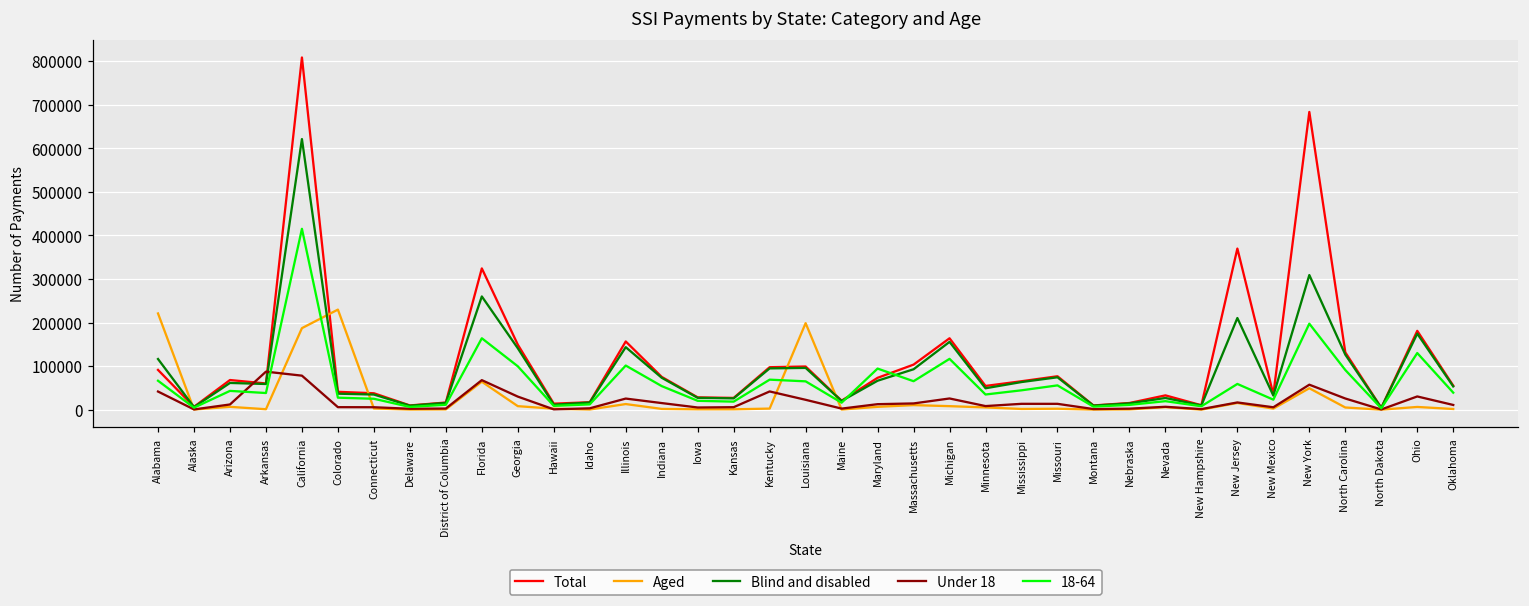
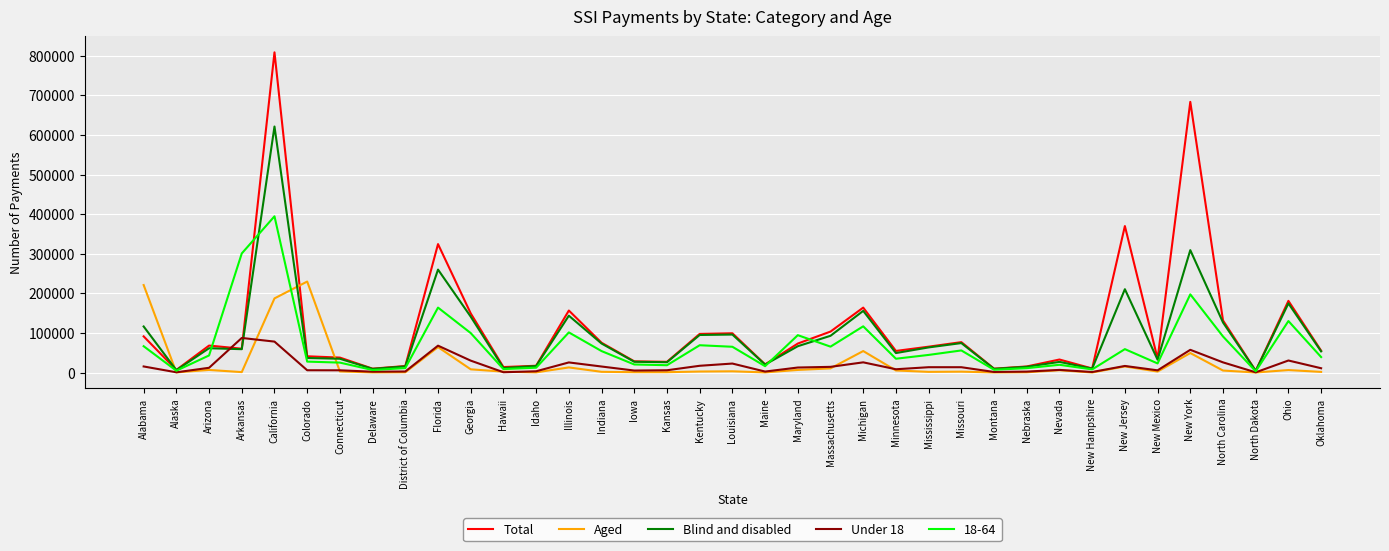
  {
    "Total": {
      "Alabama": 90000,
      "Arizona": 70000,
      "California": 810000,
      "Florida": 320000,
      "Georgia": 150000,
      "Illinois": 160000,
      "Maryland": 70000,
      "Massachusetts": 100000,
      "Michigan": 160000,
      "New Jersey": 370000,
      "New York": 680000,
      "Ohio": 180000
    },
    "Aged": {
      "Alabama": 220000,
      "Arkansas": 0,
      "California": 190000,
      "Colorado": 230000,
      "Georgia": 10000,
      "Illinois": 10000,
      "Indiana": 0,
      "Kentucky": 0,
-     "Louisiana": 200000,
-     "Michigan": 10000,
+     "Louisiana": 0,
+     "Michigan": 50000,
      "Mississippi": 0,
      "Missouri": 0,
      "New York": 50000,
      "North Carolina": 10000,
      "Ohio": 10000,
      "Oklahoma": 0
    },
    "Blind and disabled": {
      "Alabama": 120000,
      "Arizona": 60000,
      "California": 620000,
      "Florida": 260000,
      "Georgia": 140000,
      "Illinois": 140000,
      "Maryland": 70000,
      "Massachusetts": 90000,
      "Michigan": 160000,
      "New Jersey": 210000,
      "New York": 310000,
      "Ohio": 170000
    },
    "Under 18": {
-     "Alabama": 40000,
+     "Alabama": 20000,
      "Arkansas": 90000,
      "California": 80000,
      "Colorado": 10000,
      "Georgia": 30000,
      "Illinois": 30000,
      "Indiana": 20000,
-     "Kentucky": 40000,
+     "Kentucky": 20000,
      "Louisiana": 20000,
      "Michigan": 30000,
      "Mississippi": 10000,
      "Missouri": 10000,
      "New York": 60000,
      "North Carolina": 30000,
      "Ohio": 30000,
      "Oklahoma": 10000
    },
    "18-64": {
      "Alabama": 70000,
      "Arizona": 40000,
-     "Arkansas": 40000,
-     "California": 420000,
+     "Arkansas": 300000,
+     "California": 390000,
      "Colorado": 30000,
      "Connecticut": 30000,
      "Florida": 160000,
      "Georgia": 100000,
      "Illinois": 100000,
      "Indiana": 50000,
      "Iowa": 20000,
      "Kansas": 20000,
      "Kentucky": 70000,
      "Louisiana": 70000,
      "Maryland": 90000,
      "Massachusetts": 70000,
      "Michigan": 120000,
      "Minnesota": 40000,
      "Mississippi": 40000,
      "Missouri": 60000,
      "Nevada": 20000,
      "New Jersey": 60000,
      "New Mexico": 20000,
      "New York": 200000,
      "North Carolina": 90000,
      "Ohio": 130000,
      "Oklahoma": 40000
    }
  }
